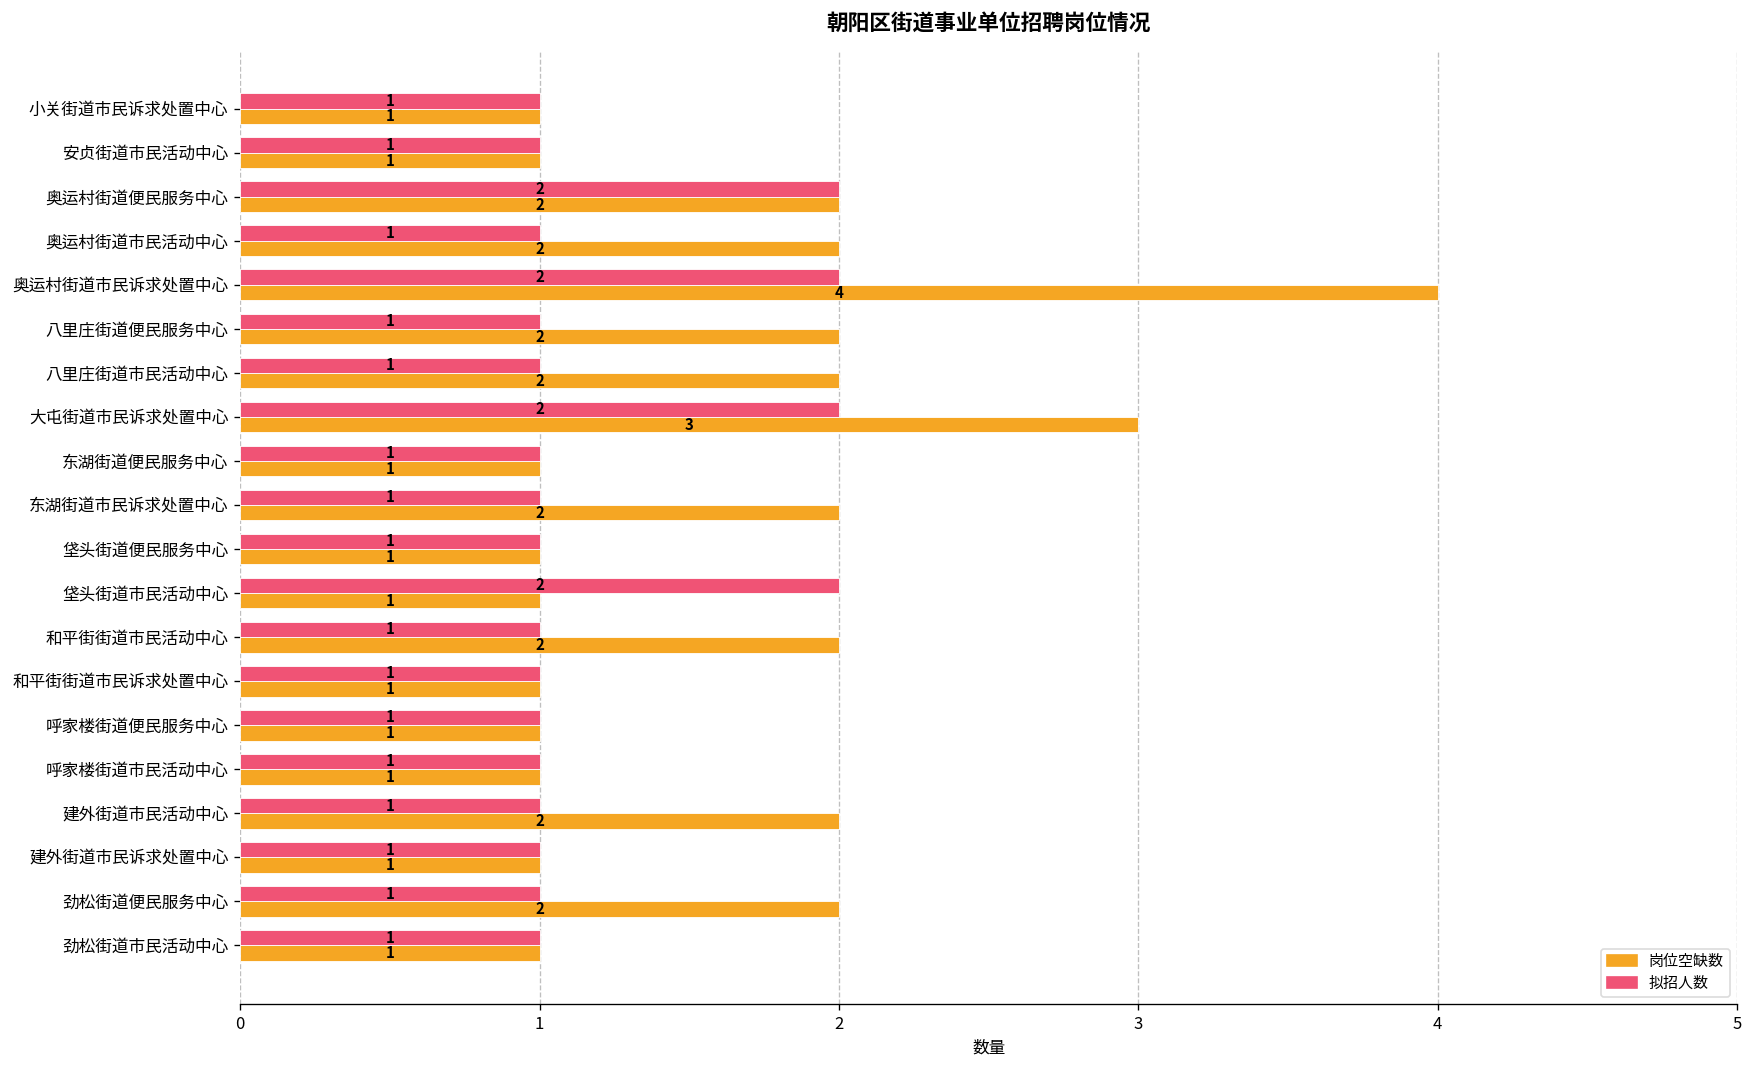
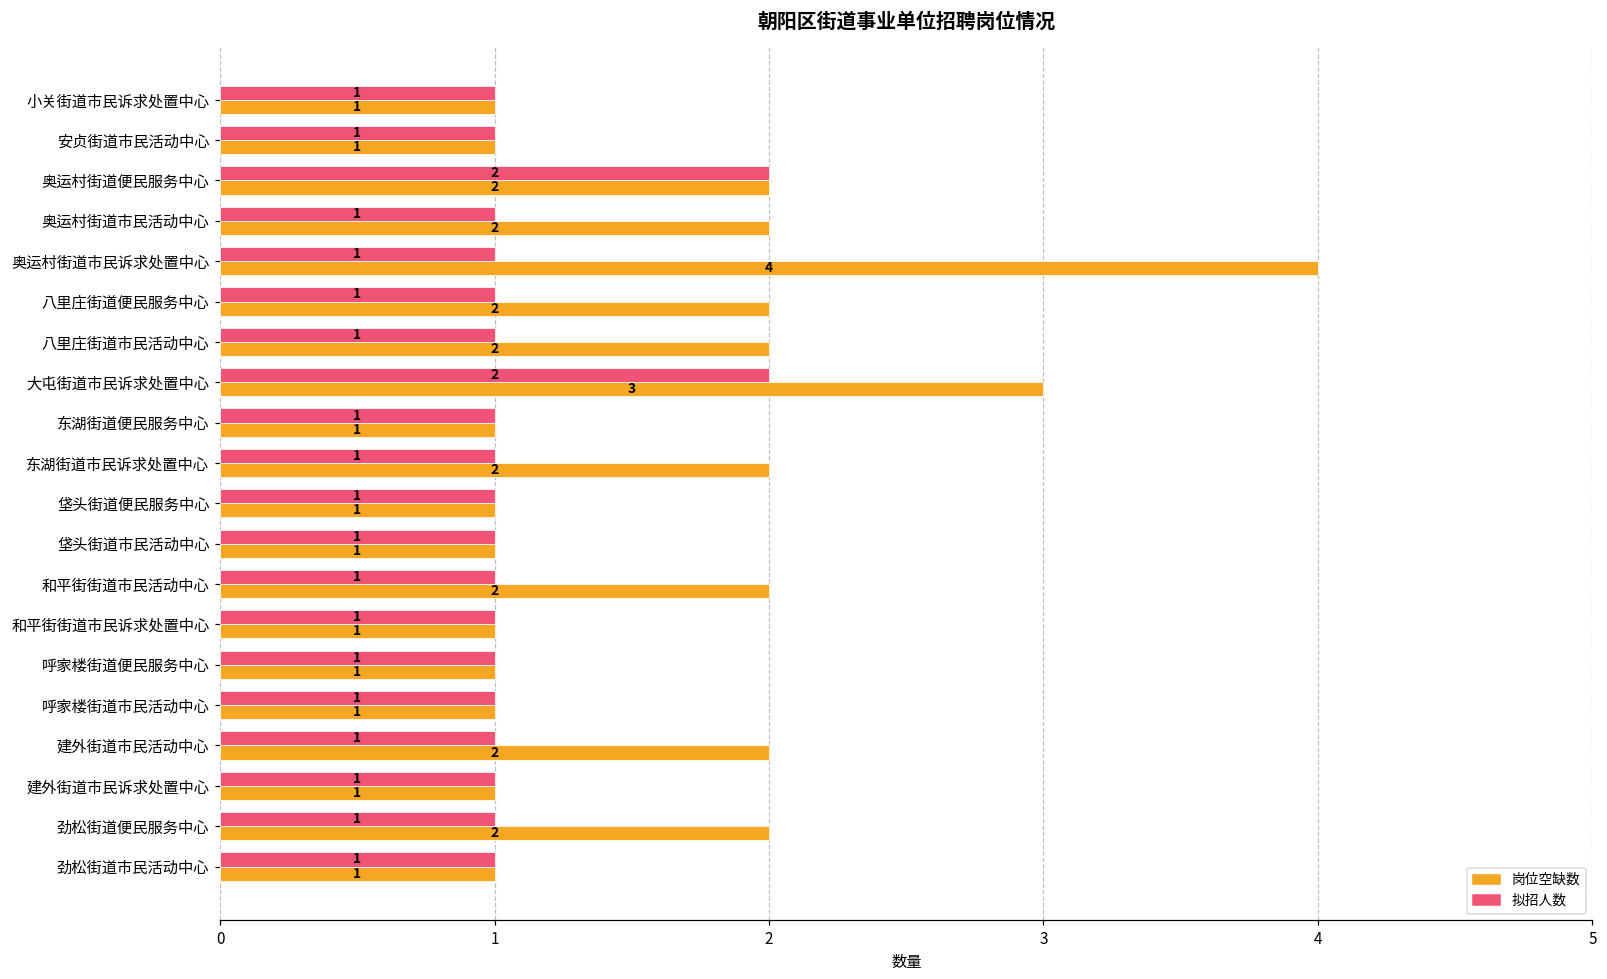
  {
    "岗位空缺数": {
      "小关街道市民诉求处置中心": 1,
      "安贞街道市民活动中心": 1,
      "奥运村街道便民服务中心": 2,
      "奥运村街道市民活动中心": 2,
      "奥运村街道市民诉求处置中心": 4,
      "八里庄街道便民服务中心": 2,
      "八里庄街道市民活动中心": 2,
      "大屯街道市民诉求处置中心": 3,
      "东湖街道便民服务中心": 1,
      "东湖街道市民诉求处置中心": 2,
      "垡头街道便民服务中心": 1,
      "垡头街道市民活动中心": 1,
      "和平街街道市民活动中心": 2,
      "和平街街道市民诉求处置中心": 1,
      "呼家楼街道便民服务中心": 1,
      "呼家楼街道市民活动中心": 1,
      "建外街道市民活动中心": 2,
      "建外街道市民诉求处置中心": 1,
      "劲松街道便民服务中心": 2,
      "劲松街道市民活动中心": 1
    },
    "拟招人数": {
      "小关街道市民诉求处置中心": 1,
      "安贞街道市民活动中心": 1,
      "奥运村街道便民服务中心": 2,
      "奥运村街道市民活动中心": 1,
-     "奥运村街道市民诉求处置中心": 2,
+     "奥运村街道市民诉求处置中心": 1,
      "八里庄街道便民服务中心": 1,
      "八里庄街道市民活动中心": 1,
      "大屯街道市民诉求处置中心": 2,
      "东湖街道便民服务中心": 1,
      "东湖街道市民诉求处置中心": 1,
      "垡头街道便民服务中心": 1,
-     "垡头街道市民活动中心": 2,
+     "垡头街道市民活动中心": 1,
      "和平街街道市民活动中心": 1,
      "和平街街道市民诉求处置中心": 1,
      "呼家楼街道便民服务中心": 1,
      "呼家楼街道市民活动中心": 1,
      "建外街道市民活动中心": 1,
      "建外街道市民诉求处置中心": 1,
      "劲松街道便民服务中心": 1,
      "劲松街道市民活动中心": 1
    }
  }
